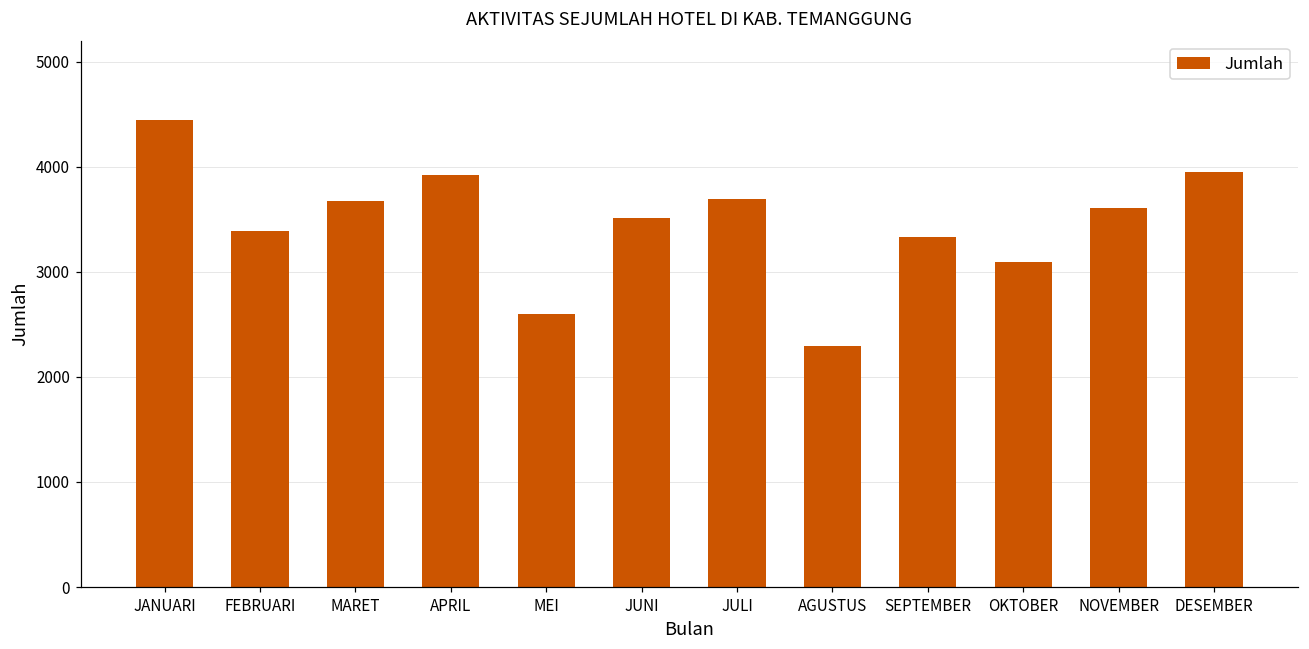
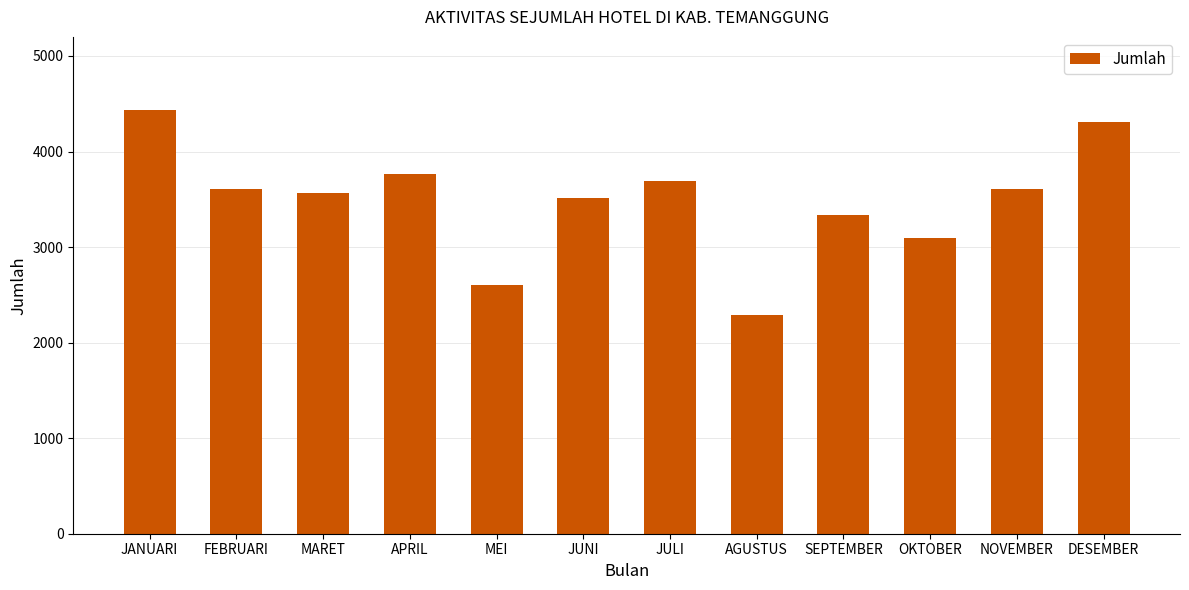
  {
    "JANUARI": 4400,
-   "FEBRUARI": 3400,
-   "MARET": 3700,
-   "APRIL": 3900,
+   "FEBRUARI": 3600,
+   "MARET": 3600,
+   "APRIL": 3800,
    "MEI": 2600,
    "JUNI": 3500,
    "JULI": 3700,
    "AGUSTUS": 2300,
    "SEPTEMBER": 3300,
    "OKTOBER": 3100,
    "NOVEMBER": 3600,
-   "DESEMBER": 3900
+   "DESEMBER": 4300
  }
